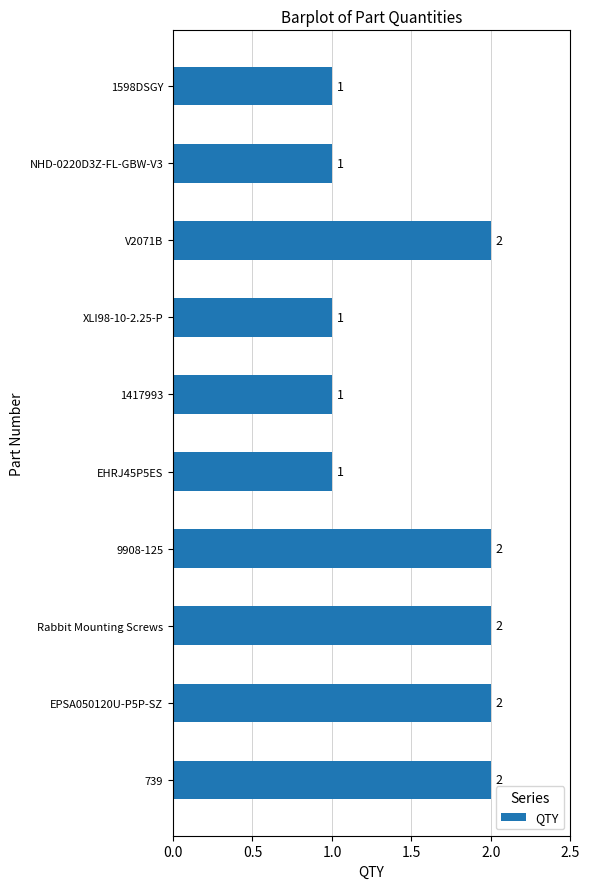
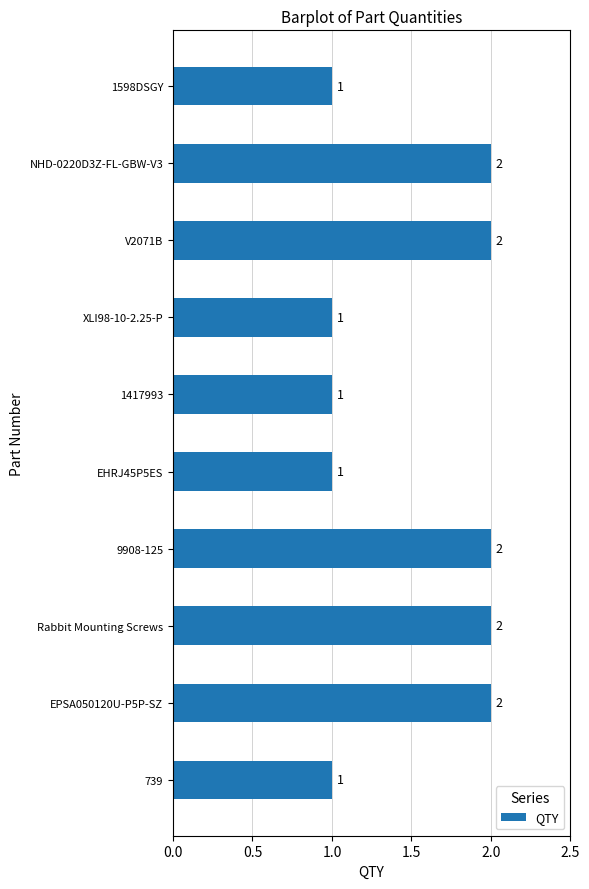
  {
    "1598DSGY": 1,
-   "NHD-0220D3Z-FL-GBW-V3": 1,
+   "NHD-0220D3Z-FL-GBW-V3": 2,
    "V2071B": 2,
    "XLI98-10-2.25-P": 1,
    "1417993": 1,
    "EHRJ45P5ES": 1,
    "9908-125": 2,
    "Rabbit Mounting Screws": 2,
    "EPSA050120U-P5P-SZ": 2,
-   "739": 2
+   "739": 1
  }
